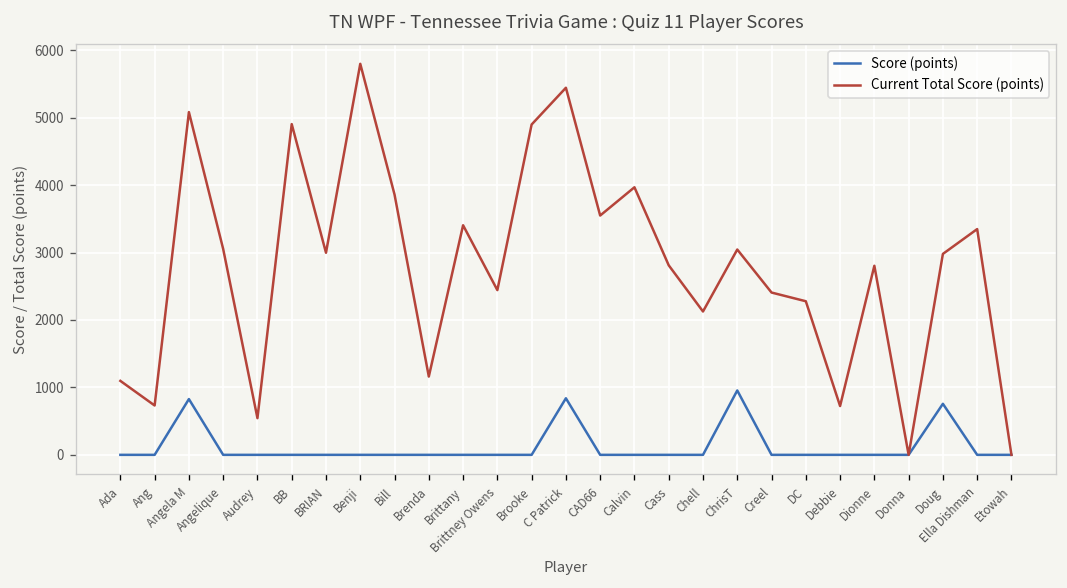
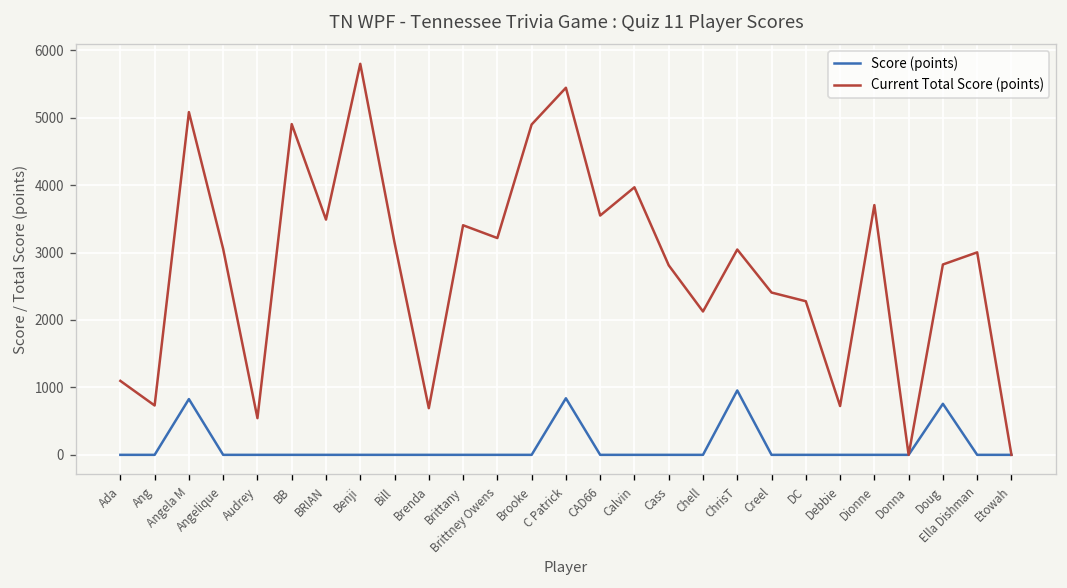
  {
    "Score (points)": {
      "Ada": 0,
      "Ang": 0,
      "Angela M": 800,
      "Angelique": 0,
      "Audrey": 0,
      "BB": 0,
      "BRIAN": 0,
      "Benji": 0,
      "Bill": 0,
      "Brenda": 0,
      "Brittany": 0,
      "Brittney Owens": 0,
      "Brooke": 0,
      "C Patrick": 800,
      "CAD66": 0,
      "Calvin": 0,
      "Cass": 0,
      "Chell": 0,
      "ChrisT": 1000,
      "Creel": 0,
      "DC": 0,
      "Debbie": 0,
      "Dionne": 0,
      "Doug": 800,
      "Ella Dishman": 0
    },
    "Current Total Score (points)": {
      "Ada": 1100,
      "Ang": 700,
      "Angela M": 5100,
      "Angelique": 3100,
      "Audrey": 500,
      "BB": 4900,
-     "BRIAN": 3000,
+     "BRIAN": 3500,
      "Benji": 5800,
-     "Bill": 3900,
-     "Brenda": 1200,
+     "Bill": 3100,
+     "Brenda": 700,
      "Brittany": 3400,
-     "Brittney Owens": 2400,
+     "Brittney Owens": 3200,
      "Brooke": 4900,
      "C Patrick": 5400,
      "CAD66": 3500,
      "Calvin": 4000,
      "Cass": 2800,
      "Chell": 2100,
      "ChrisT": 3000,
      "Creel": 2400,
      "DC": 2300,
      "Debbie": 700,
-     "Dionne": 2800,
-     "Doug": 3000,
-     "Ella Dishman": 3300
+     "Dionne": 3700,
+     "Doug": 2800,
+     "Ella Dishman": 3000
    }
  }
